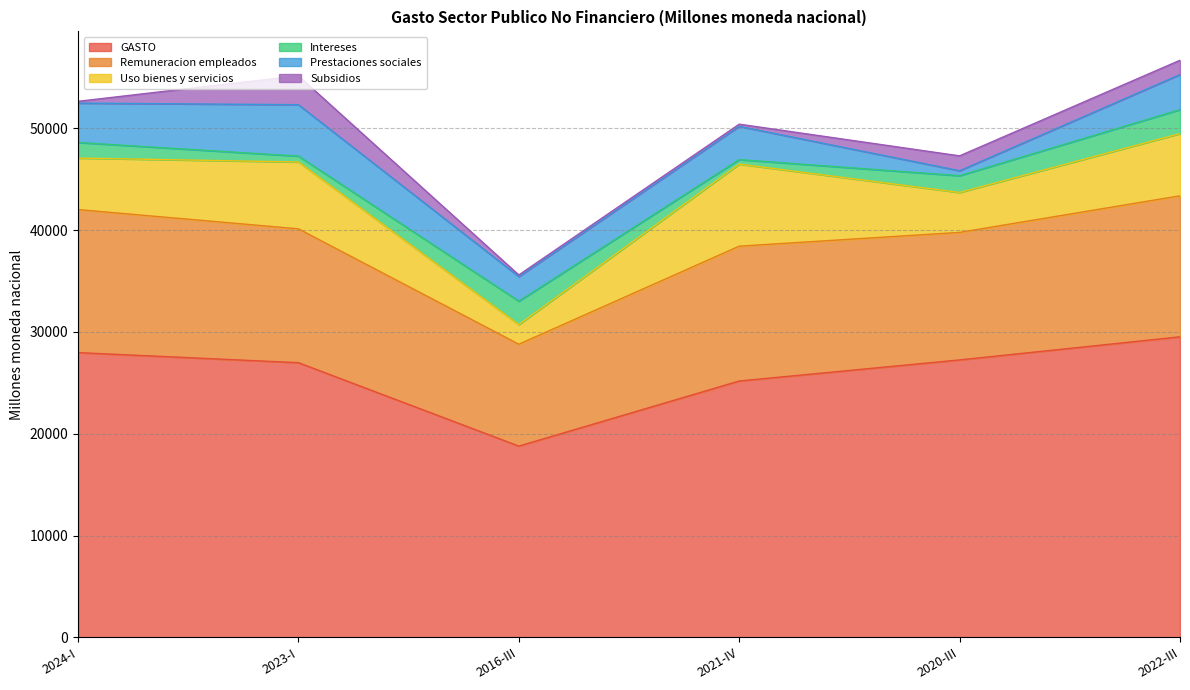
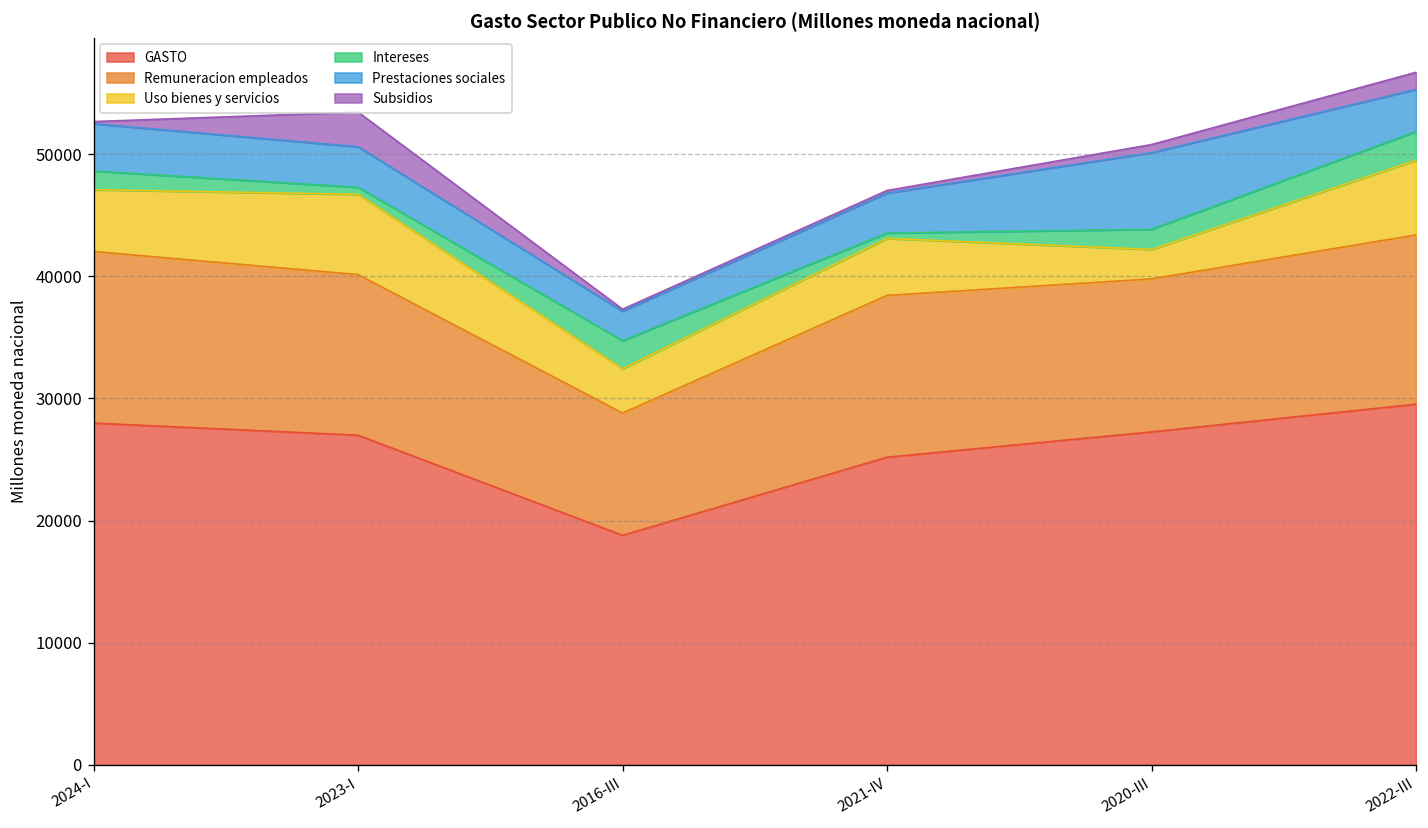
  {
    "Uso bienes y servicios": {
      "2024-I": 5100,
      "2023-I": 6600,
-     "2016-III": 1900,
-     "2021-IV": 8100,
-     "2020-III": 3900,
+     "2016-III": 3600,
+     "2021-IV": 4700,
+     "2020-III": 2400,
      "2022-III": 6100
    },
    "Intereses": {
      "2024-I": 1500,
      "2023-I": 600,
      "2016-III": 2300,
      "2021-IV": 400,
      "2020-III": 1600,
      "2022-III": 2400
    },
    "Prestaciones sociales": {
-     "2023-I": 5000,
-     "2020-III": 500,
+     "2023-I": 3300,
+     "2020-III": 6300,
      "2022-III": 3400
    },
    "Subsidios": {
-     "2020-III": 1500,
+     "2020-III": 700,
      "2022-III": 1400
    }
  }
